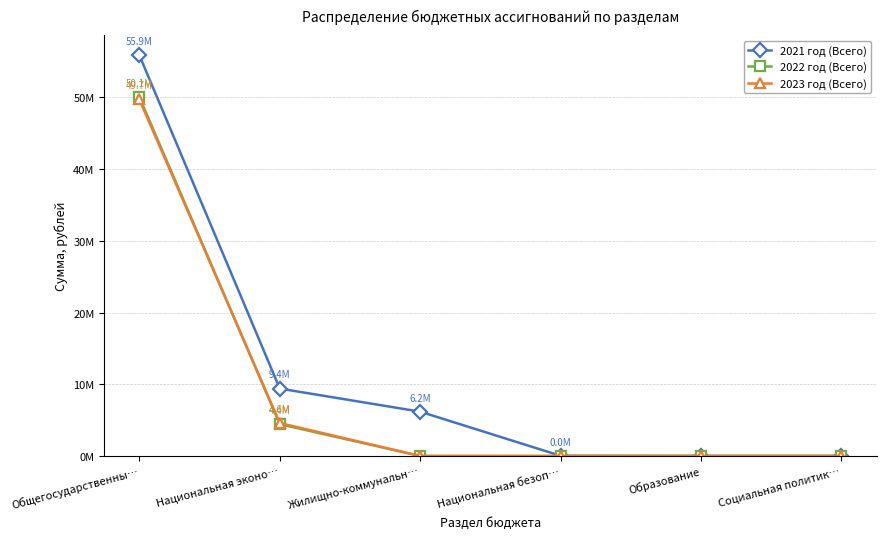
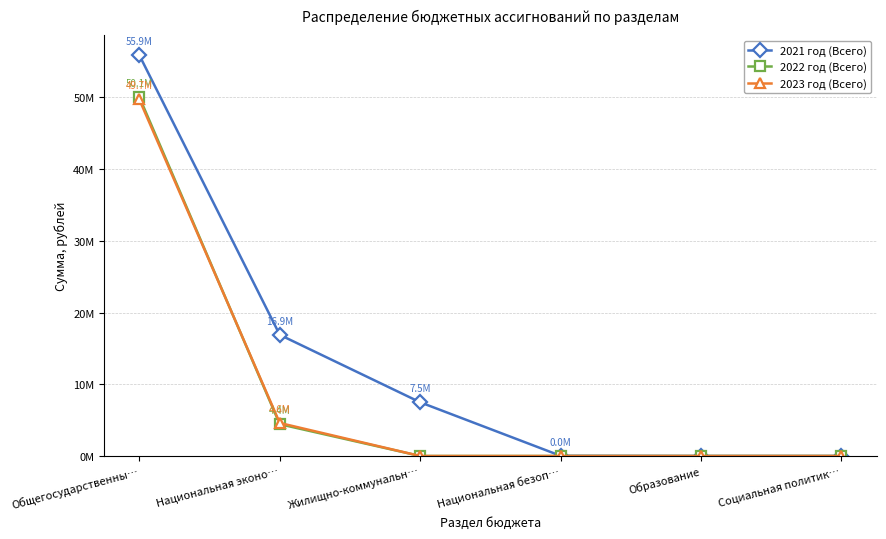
  {
    "2021 год (Всего)": {
      "Общегосударственны…": "55.9M",
-     "Национальная эконо…": "9.4M",
-     "Жилищно-коммунальн…": "6.2M"
+     "Национальная эконо…": "16.9M",
+     "Жилищно-коммунальн…": "7.5M"
    }
  }
